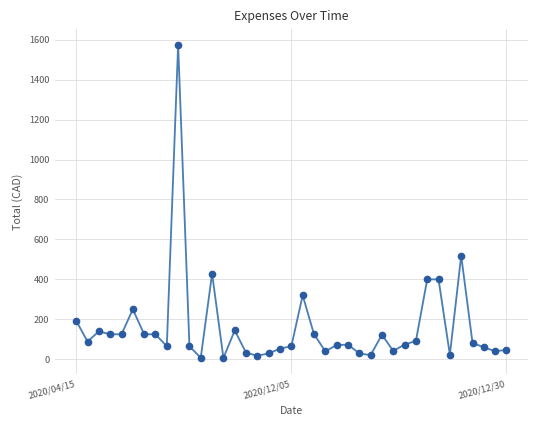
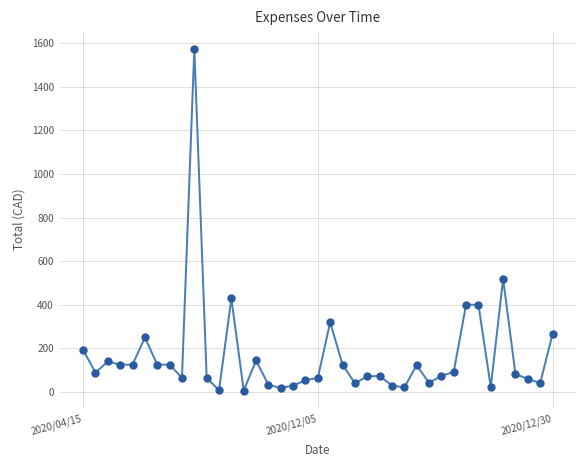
  {
    "2020/04/15": 190,
    "2020/12/05": 60,
-   "2020/12/30": 50
+   "2020/12/30": 270
  }
